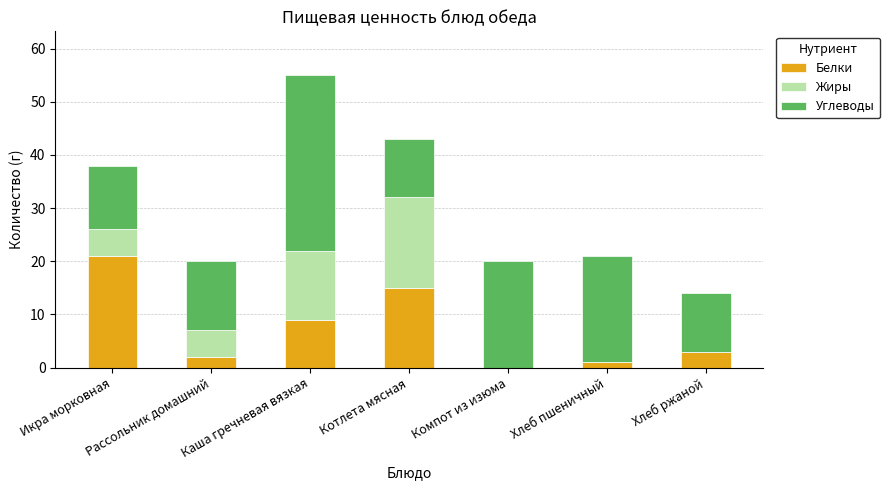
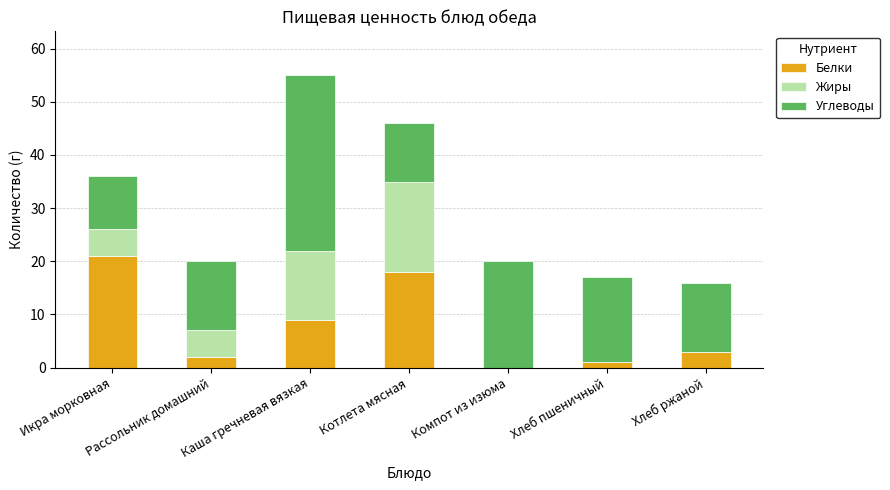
  {
    "Белки": {
      "Икра морковная": 21,
      "Рассольник домашний": 2,
      "Каша гречневая вязкая": 9,
-     "Котлета мясная": 15,
+     "Котлета мясная": 18,
      "Компот из изюма": 0,
      "Хлеб пшеничный": 1,
      "Хлеб ржаной": 3
    },
    "Жиры": {
      "Икра морковная": 5,
      "Рассольник домашний": 5,
      "Каша гречневая вязкая": 13,
      "Котлета мясная": 17,
      "Компот из изюма": 0,
      "Хлеб пшеничный": 0,
      "Хлеб ржаной": 0
    },
    "Углеводы": {
-     "Икра морковная": 12,
+     "Икра морковная": 10,
      "Рассольник домашний": 13,
      "Каша гречневая вязкая": 33,
      "Котлета мясная": 11,
      "Компот из изюма": 20,
-     "Хлеб пшеничный": 20,
-     "Хлеб ржаной": 11
+     "Хлеб пшеничный": 16,
+     "Хлеб ржаной": 13
    }
  }
